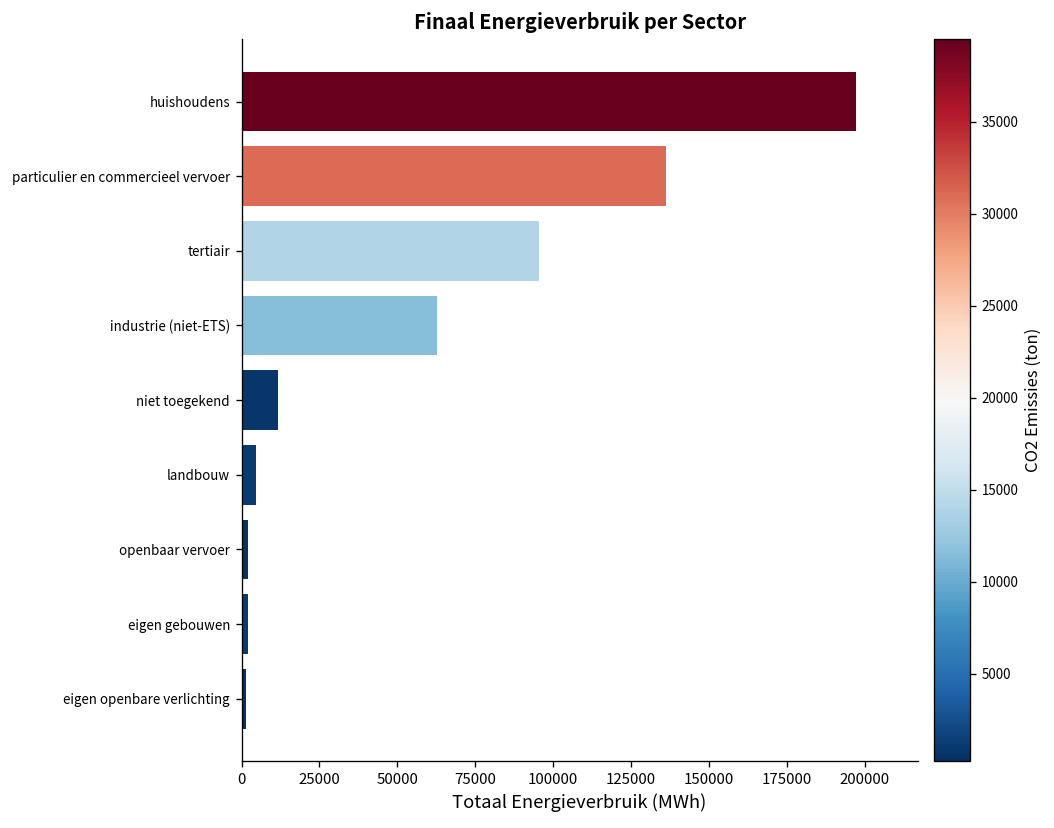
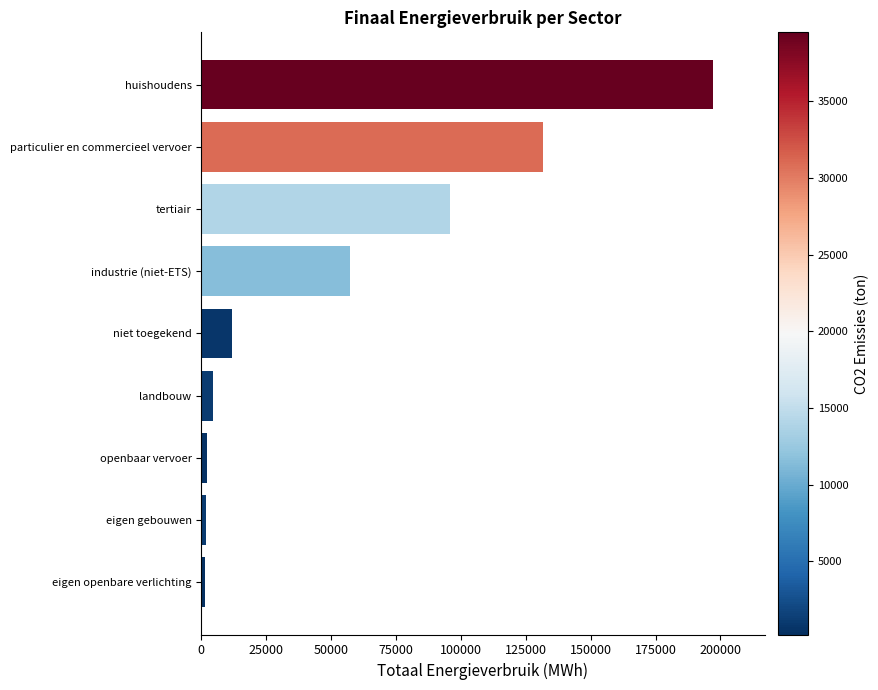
  {
    "huishoudens": 197000,
-   "particulier en commercieel vervoer": 136000,
+   "particulier en commercieel vervoer": 132000,
    "tertiair": 96000,
-   "industrie (niet-ETS)": 63000,
+   "industrie (niet-ETS)": 57000,
    "niet toegekend": 12000,
    "landbouw": 5000,
    "openbaar vervoer": 2000,
    "eigen gebouwen": 2000,
    "eigen openbare verlichting": 1000
  }
